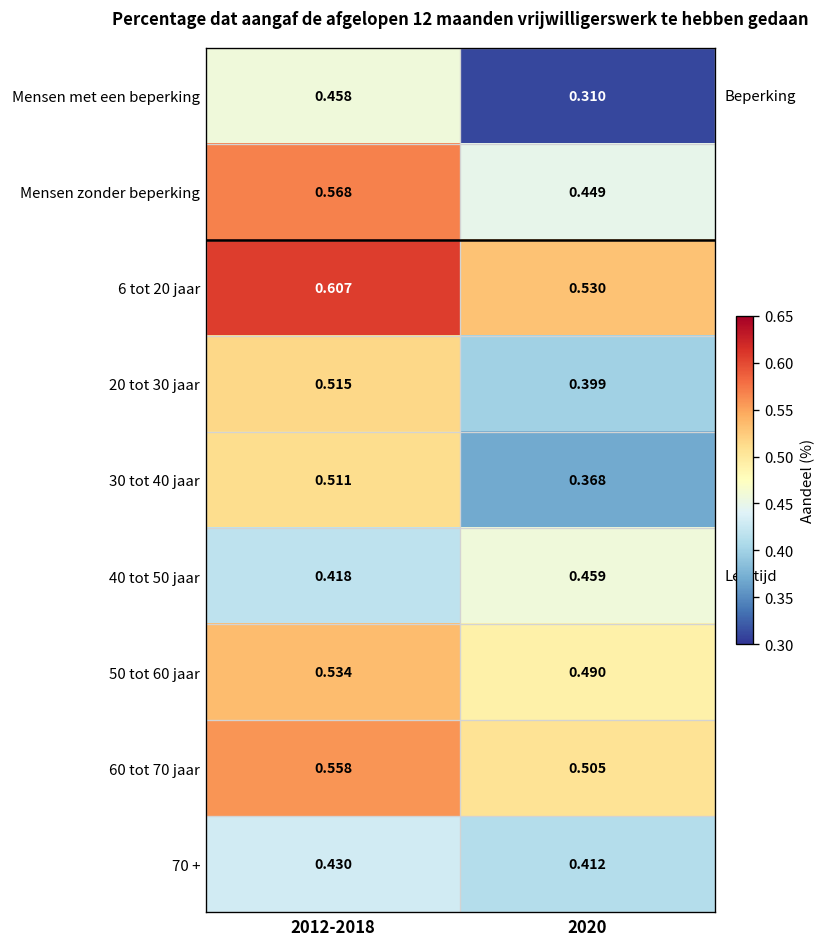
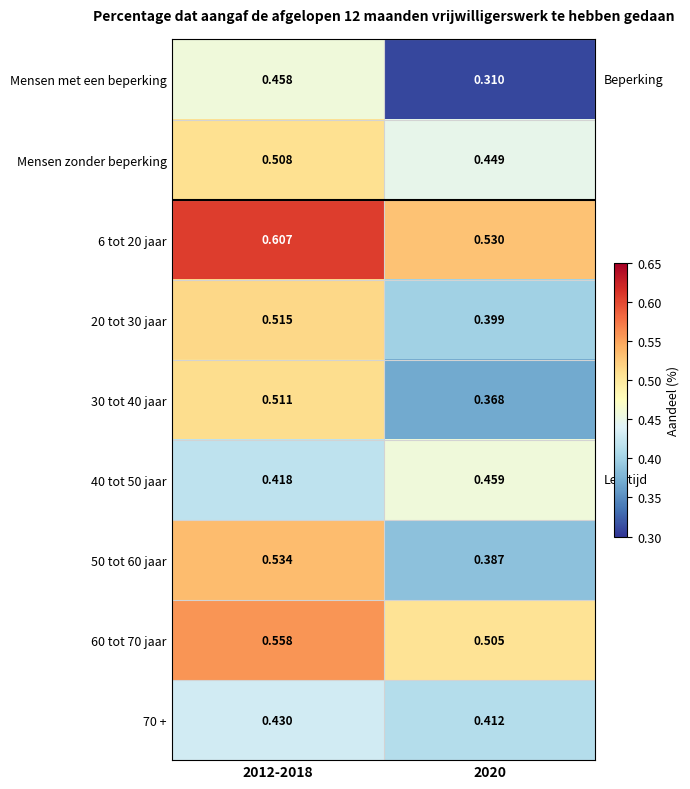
  {
    "Mensen met een beperking": {
      "2012-2018": 0.458,
      "2020": 0.310
    },
    "Mensen zonder beperking": {
-     "2012-2018": 0.568,
+     "2012-2018": 0.508,
      "2020": 0.449
    },
    "6 tot 20 jaar": {
      "2012-2018": 0.607,
      "2020": 0.530
    },
    "20 tot 30 jaar": {
      "2012-2018": 0.515,
      "2020": 0.399
    },
    "30 tot 40 jaar": {
      "2012-2018": 0.511,
      "2020": 0.368
    },
    "40 tot 50 jaar": {
      "2012-2018": 0.418,
      "2020": 0.459
    },
    "50 tot 60 jaar": {
      "2012-2018": 0.534,
-     "2020": 0.490
+     "2020": 0.387
    },
    "60 tot 70 jaar": {
      "2012-2018": 0.558,
      "2020": 0.505
    },
    "70 +": {
      "2012-2018": 0.430,
      "2020": 0.412
    }
  }
